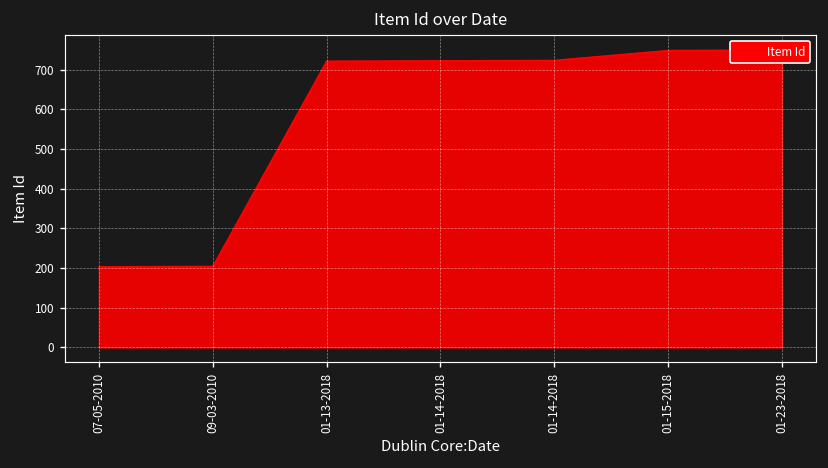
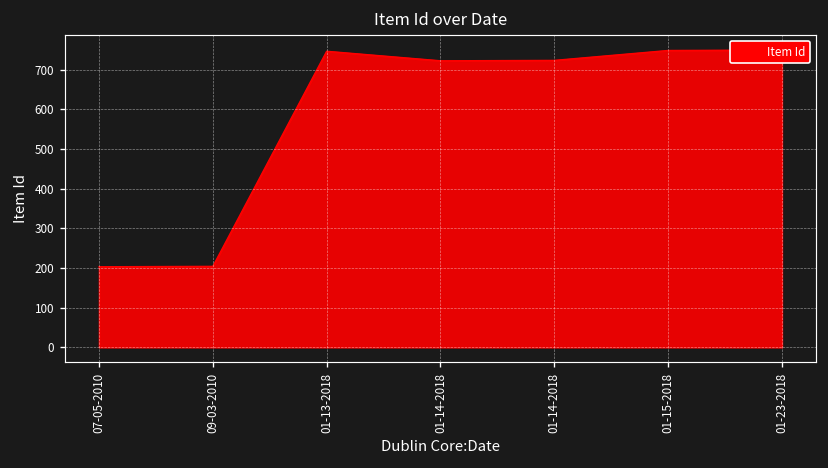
  {
    "07-05-2010": 200,
    "09-03-2010": 200,
-   "01-13-2018": 720,
+   "01-13-2018": 750,
    "01-15-2018": 750
  }
